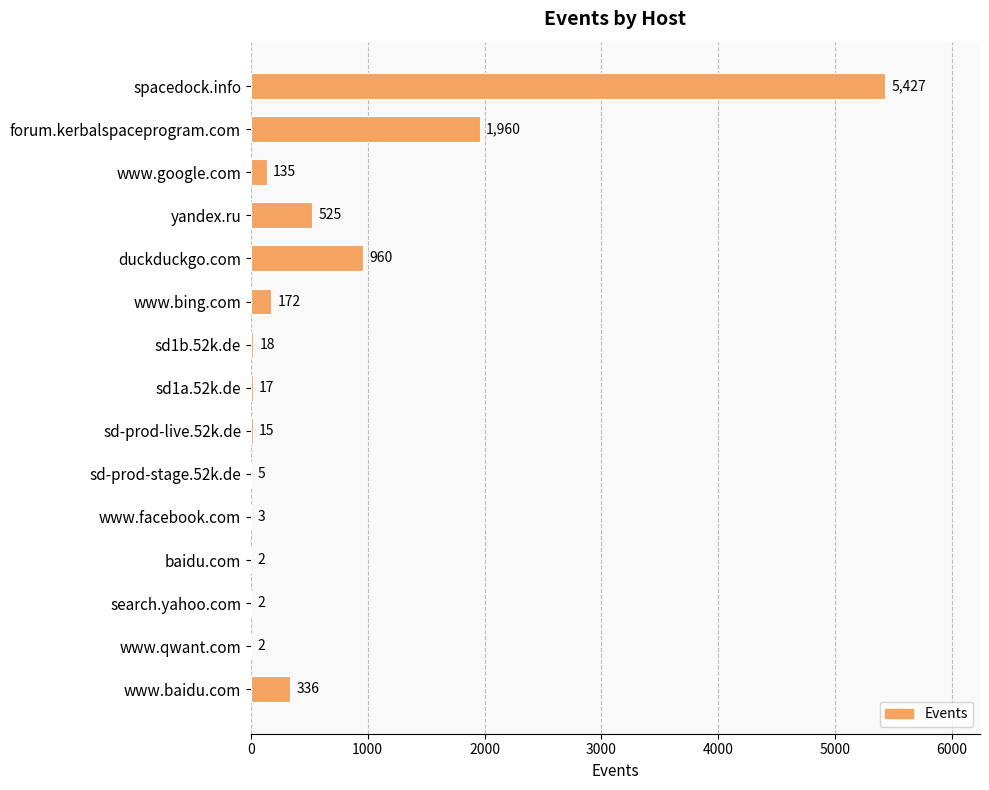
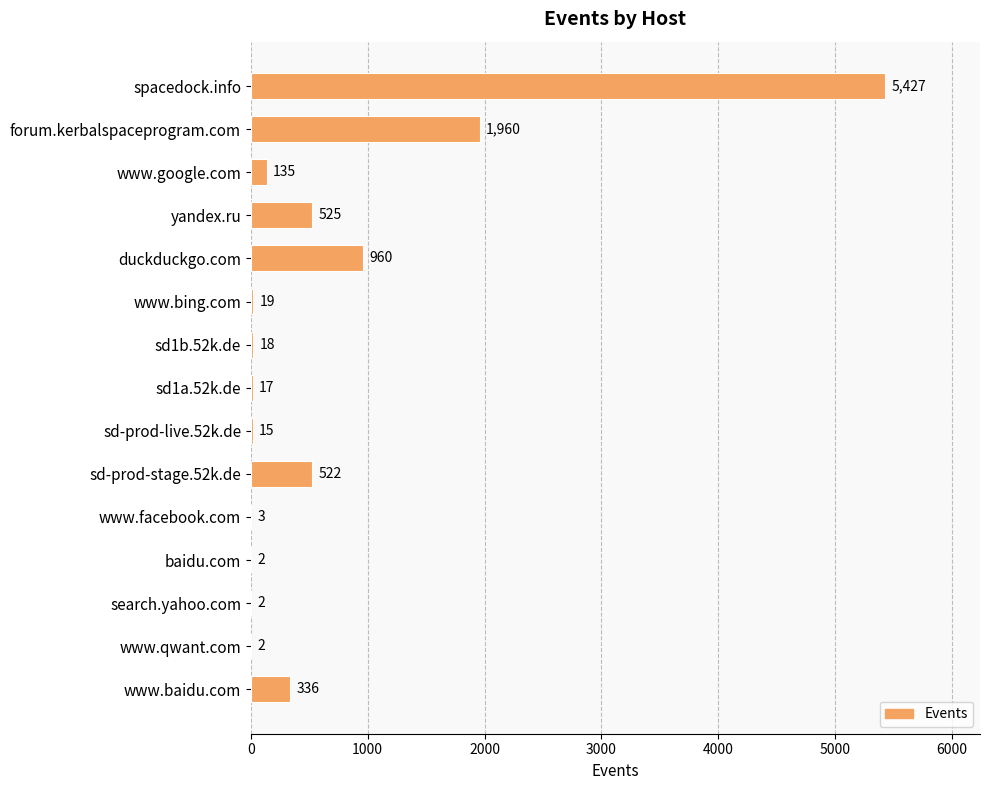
  {
    "spacedock.info": "5,427",
    "forum.kerbalspaceprogram.com": "1,960",
    "www.google.com": "135",
    "yandex.ru": "525",
    "duckduckgo.com": "960",
-   "www.bing.com": "172",
+   "www.bing.com": "19",
    "sd1b.52k.de": "18",
    "sd1a.52k.de": "17",
    "sd-prod-live.52k.de": "15",
-   "sd-prod-stage.52k.de": "5",
+   "sd-prod-stage.52k.de": "522",
    "www.facebook.com": "3",
    "baidu.com": "2",
    "search.yahoo.com": "2",
    "www.qwant.com": "2",
    "www.baidu.com": "336"
  }
